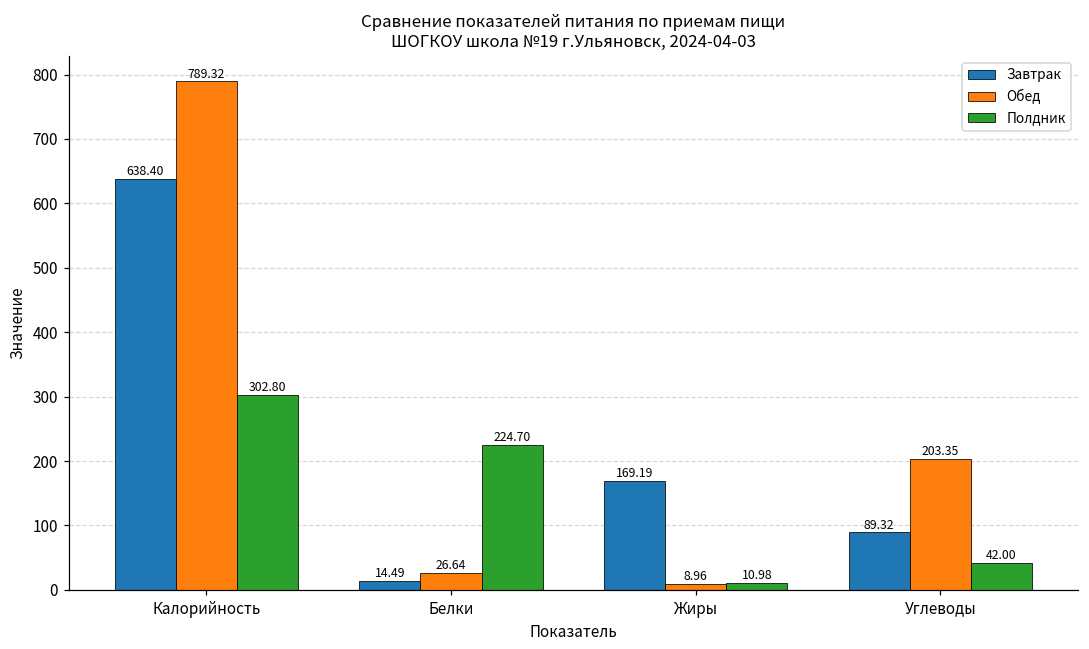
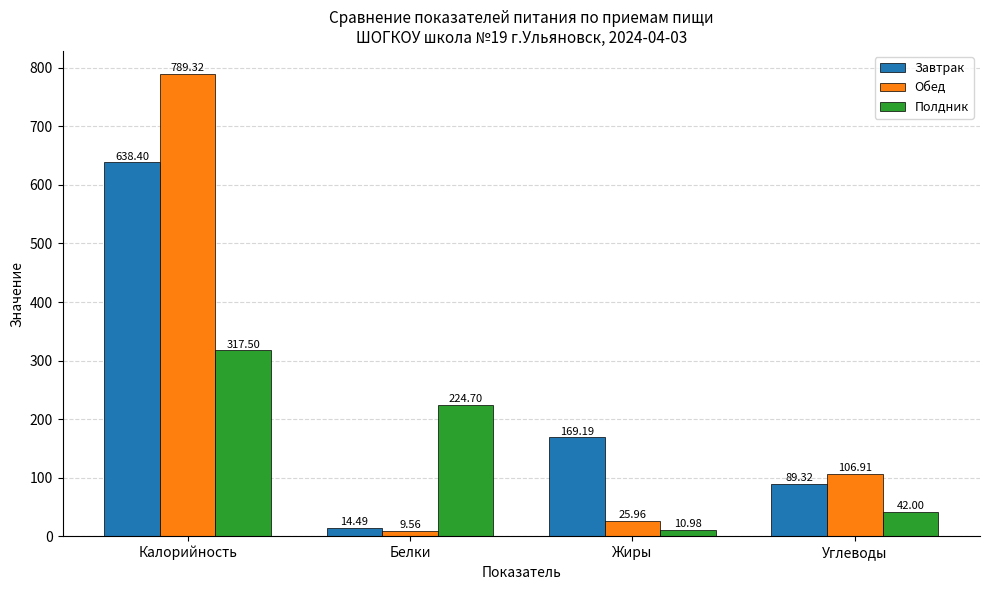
  {
    "Завтрак": {
      "Калорийность": 638.40,
      "Белки": 14.49,
      "Жиры": 169.19,
      "Углеводы": 89.32
    },
    "Обед": {
      "Калорийность": 789.32,
-     "Белки": 26.64,
-     "Жиры": 8.96,
-     "Углеводы": 203.35
+     "Белки": 9.56,
+     "Жиры": 25.96,
+     "Углеводы": 106.91
    },
    "Полдник": {
-     "Калорийность": 302.80,
+     "Калорийность": 317.50,
      "Белки": 224.70,
      "Жиры": 10.98,
      "Углеводы": 42.00
    }
  }
